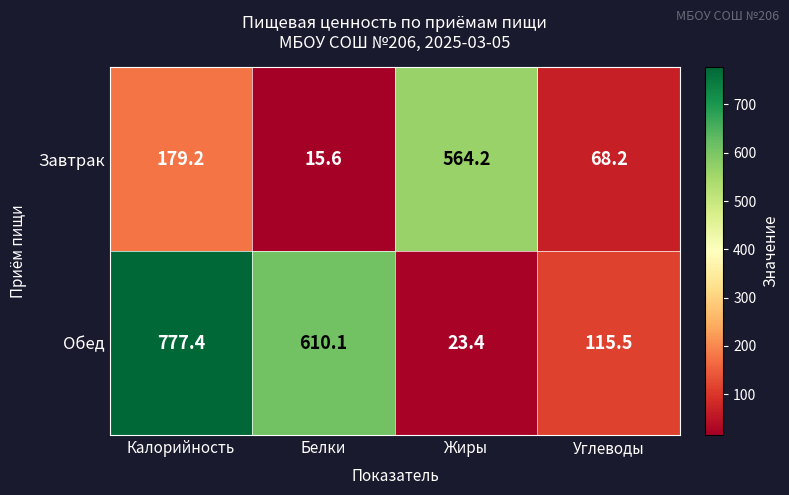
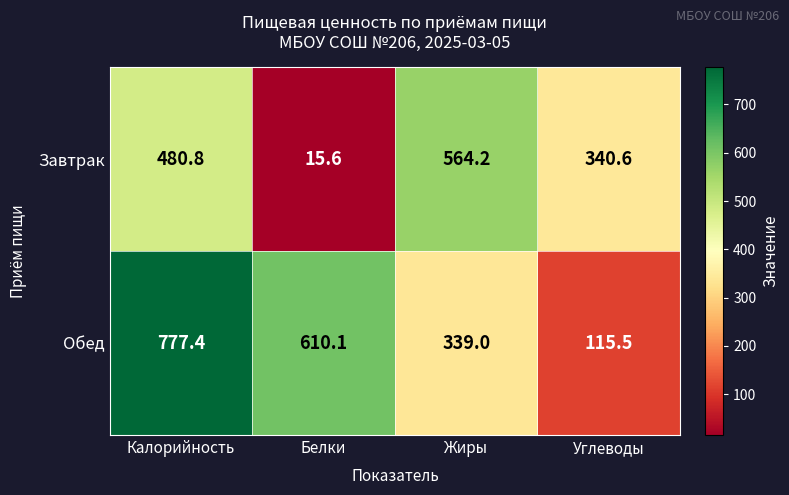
  {
    "Завтрак": {
-     "Калорийность": 179.2,
+     "Калорийность": 480.8,
      "Белки": 15.6,
      "Жиры": 564.2,
-     "Углеводы": 68.2
+     "Углеводы": 340.6
    },
    "Обед": {
      "Калорийность": 777.4,
      "Белки": 610.1,
-     "Жиры": 23.4,
+     "Жиры": 339.0,
      "Углеводы": 115.5
    }
  }
